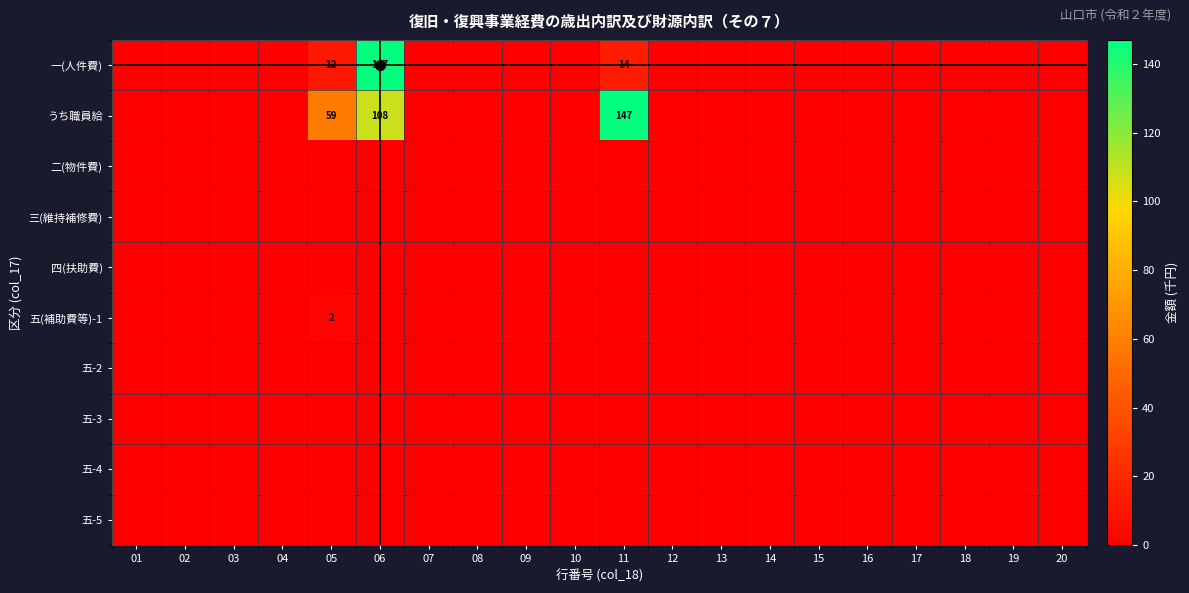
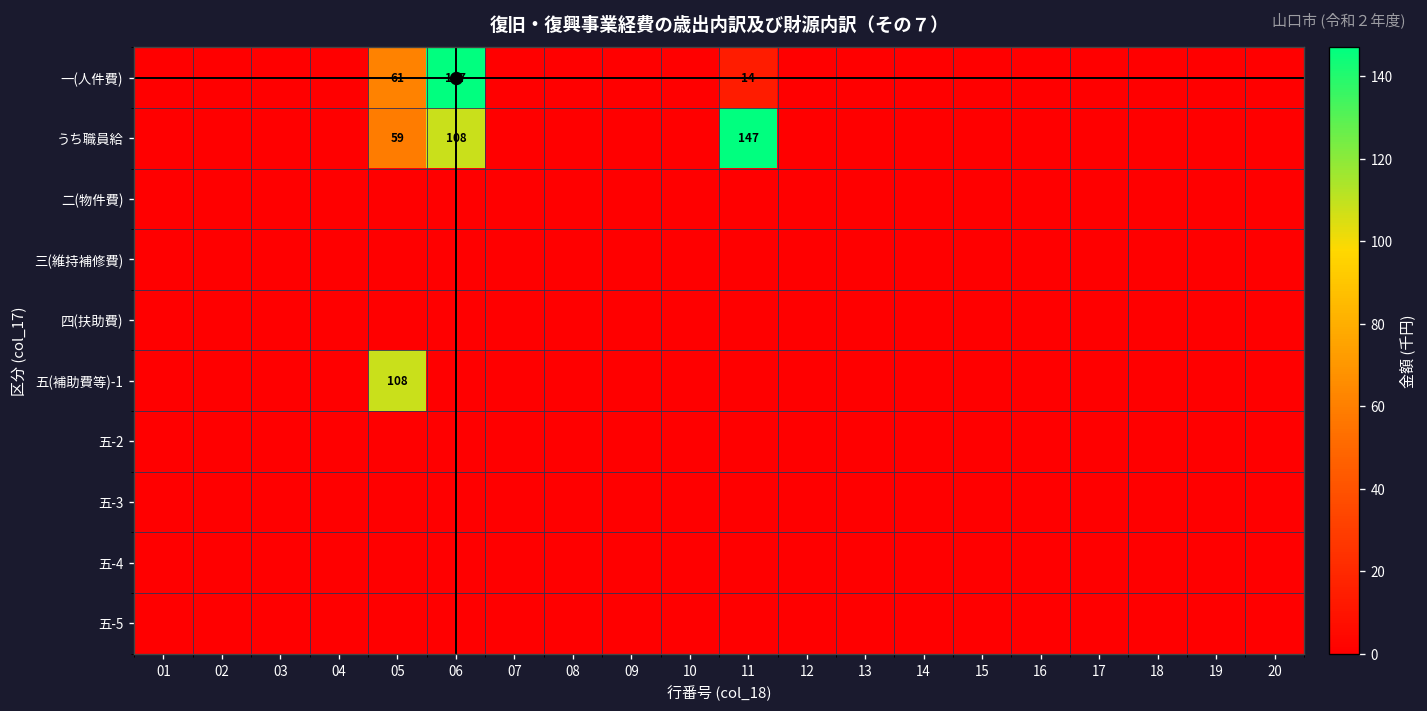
  {
    "一(人件費)": {
-     "05": 12,
+     "05": 61,
      "11": 14
    },
    "うち職員給": {
      "05": 59,
      "06": 108,
      "11": 147
    },
    "五(補助費等)-1": {
-     "05": 2
+     "05": 108
    }
  }
